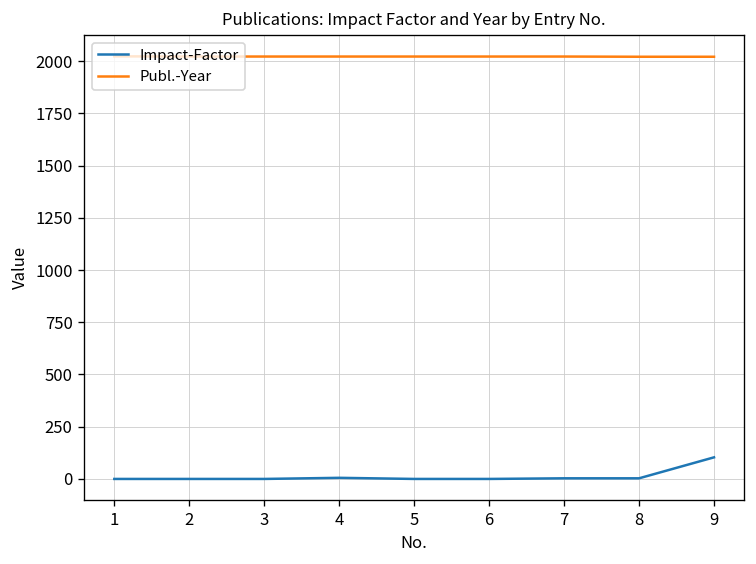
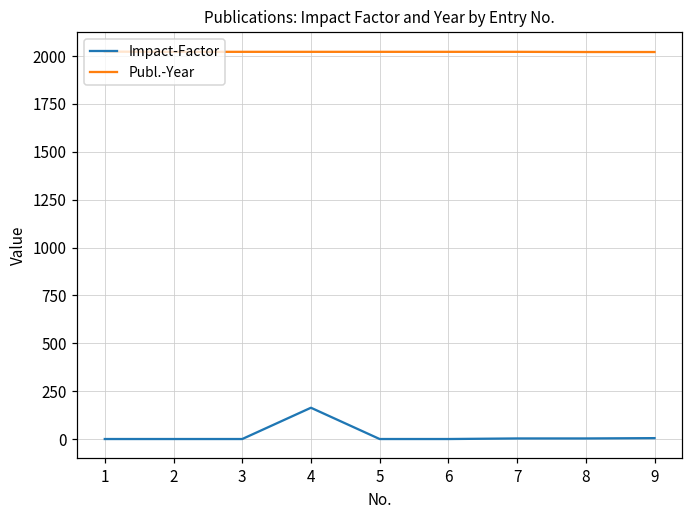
  {
    "Impact-Factor": {
      "1": 0,
      "2": 0,
      "3": 0,
-     "4": 10,
+     "4": 160,
      "5": 0,
      "6": 0,
      "7": 0,
      "8": 0,
-     "9": 100
+     "9": 0
    },
    "Publ.-Year": {
      "3": 2020,
      "4": 2020,
      "5": 2020,
      "6": 2020,
      "7": 2020,
      "8": 2020,
      "9": 2020
    }
  }
